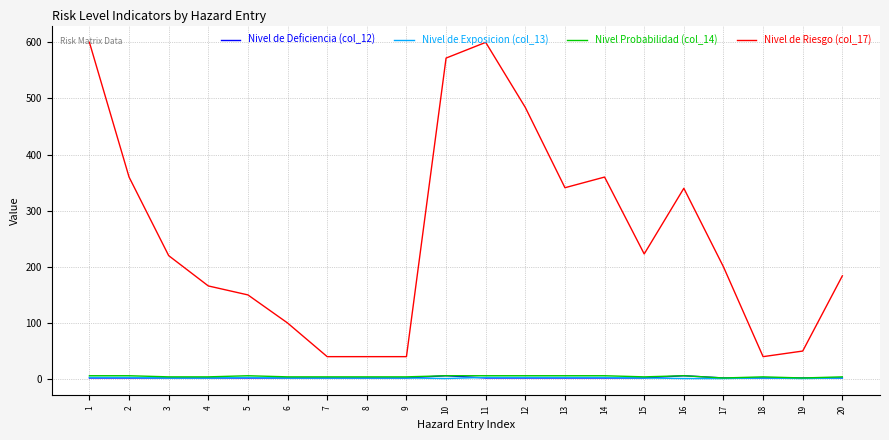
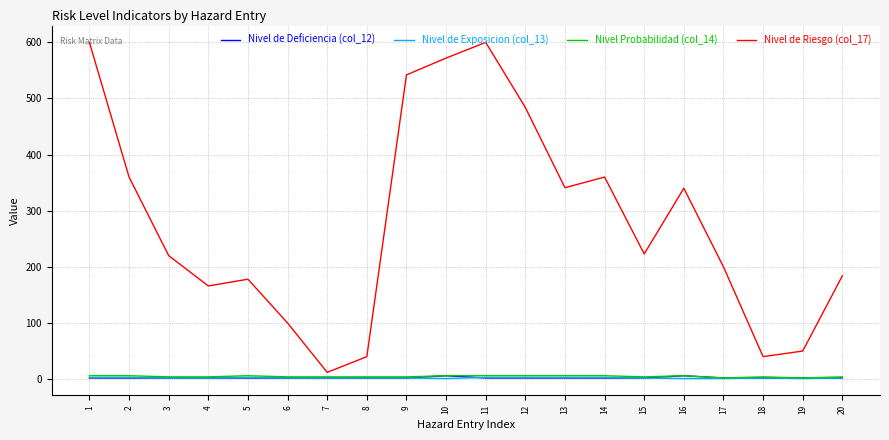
  {
    "Nivel de Exposicion (col_13)": {
      "10": 0,
      "16": 0
    },
    "Nivel de Riesgo (col_17)": {
      "1": 600,
      "2": 360,
      "3": 220,
      "4": 170,
-     "5": 150,
+     "5": 180,
      "6": 100,
-     "7": 40,
+     "7": 10,
      "8": 40,
-     "9": 40,
+     "9": 540,
      "10": 570,
      "11": 600,
      "12": 480,
      "13": 340,
      "14": 360,
      "15": 220,
      "16": 340,
      "17": 200,
      "18": 40,
      "19": 50,
      "20": 180
    }
  }
